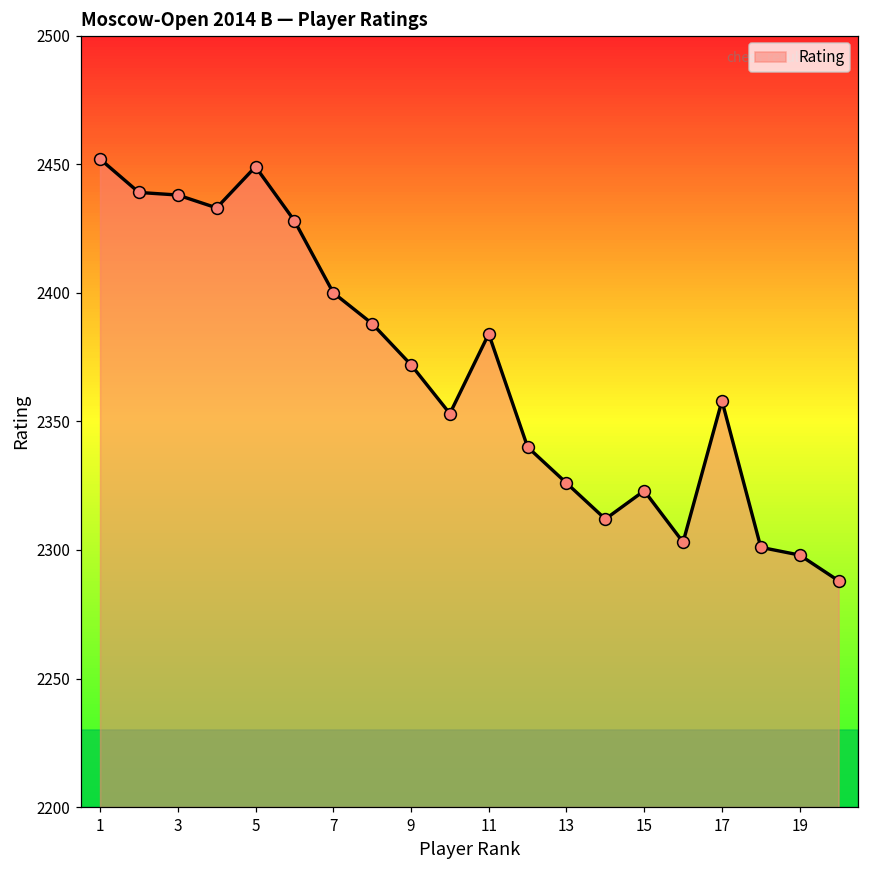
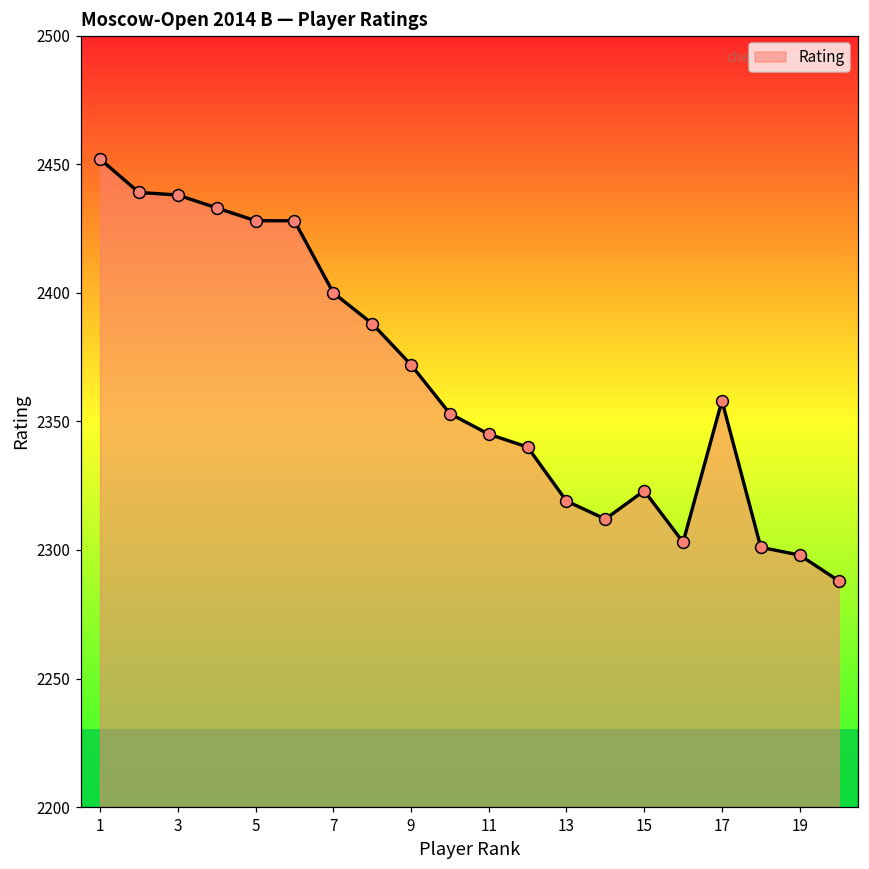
  {
    "1": 2452,
    "3": 2438,
-   "5": 2449,
+   "5": 2428,
    "7": 2400,
    "9": 2372,
-   "11": 2384,
-   "13": 2326,
+   "11": 2345,
+   "13": 2319,
    "15": 2323,
    "17": 2358,
    "19": 2298
  }
